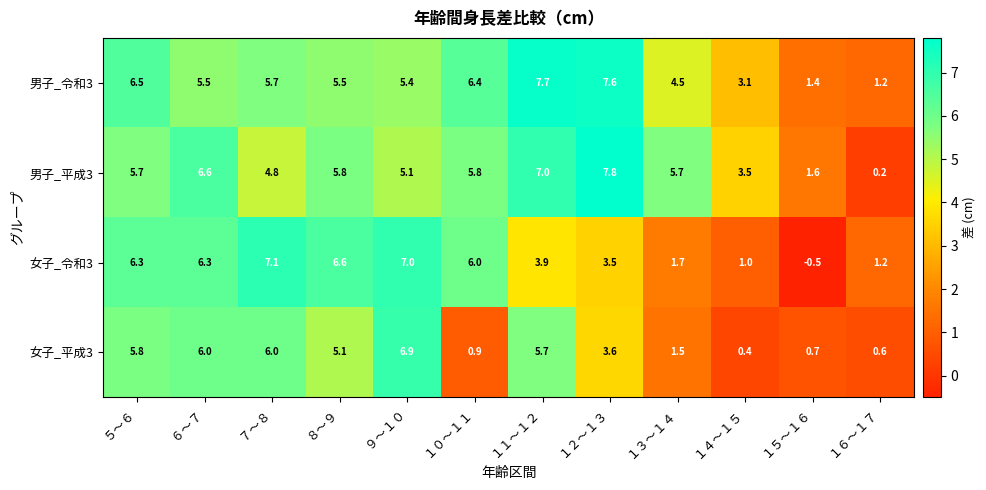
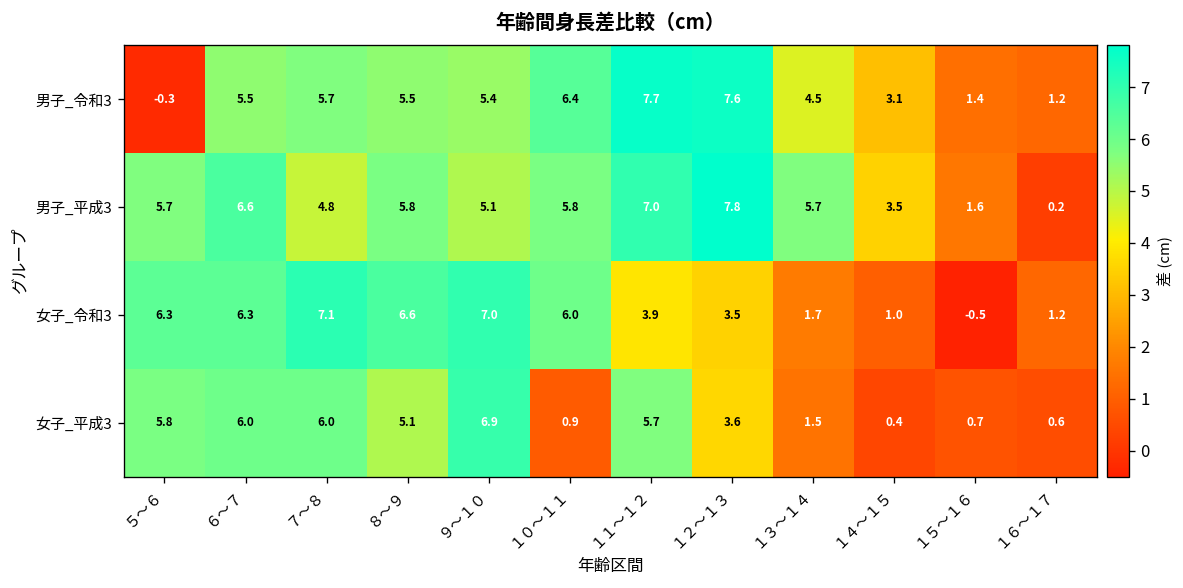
  {
    "男子_令和3": {
-     "５～６": 6.5,
+     "５～６": -0.3,
      "６～７": 5.5,
      "７～８": 5.7,
      "８～９": 5.5,
      "９～１０": 5.4,
      "１０～１１": 6.4,
      "１１～１２": 7.7,
      "１２～１３": 7.6,
      "１３～１４": 4.5,
      "１４～１５": 3.1,
      "１５～１６": 1.4,
      "１６～１７": 1.2
    },
    "男子_平成3": {
      "５～６": 5.7,
      "６～７": 6.6,
      "７～８": 4.8,
      "８～９": 5.8,
      "９～１０": 5.1,
      "１０～１１": 5.8,
      "１１～１２": 7.0,
      "１２～１３": 7.8,
      "１３～１４": 5.7,
      "１４～１５": 3.5,
      "１５～１６": 1.6,
      "１６～１７": 0.2
    },
    "女子_令和3": {
      "５～６": 6.3,
      "６～７": 6.3,
      "７～８": 7.1,
      "８～９": 6.6,
      "９～１０": 7.0,
      "１０～１１": 6.0,
      "１１～１２": 3.9,
      "１２～１３": 3.5,
      "１３～１４": 1.7,
      "１４～１５": 1.0,
      "１５～１６": -0.5,
      "１６～１７": 1.2
    },
    "女子_平成3": {
      "５～６": 5.8,
      "６～７": 6.0,
      "７～８": 6.0,
      "８～９": 5.1,
      "９～１０": 6.9,
      "１０～１１": 0.9,
      "１１～１２": 5.7,
      "１２～１３": 3.6,
      "１３～１４": 1.5,
      "１４～１５": 0.4,
      "１５～１６": 0.7,
      "１６～１７": 0.6
    }
  }
